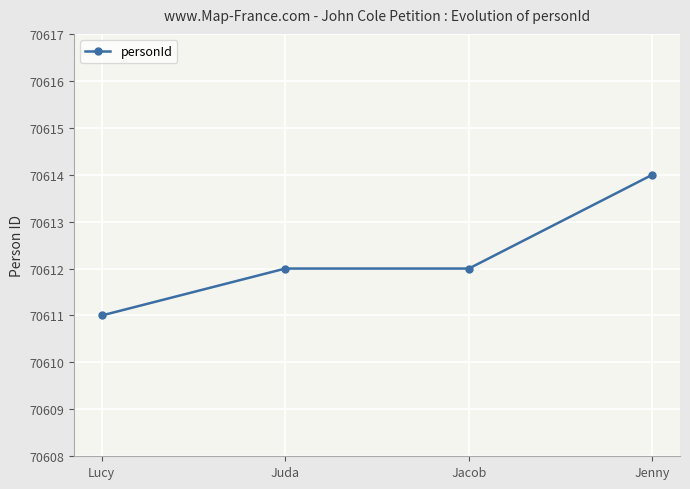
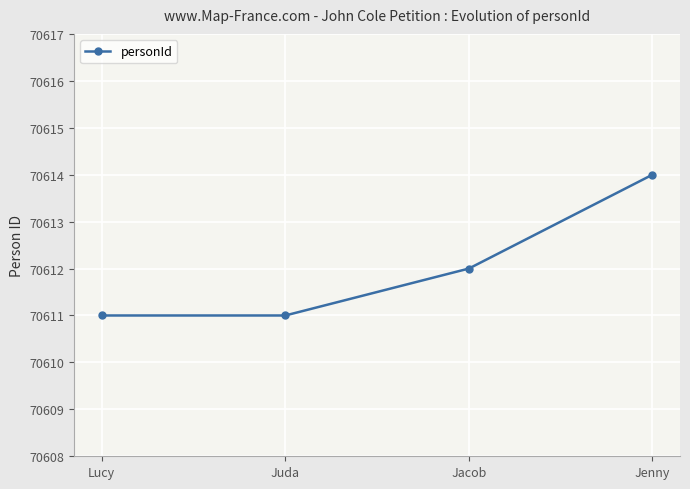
  {
    "Lucy": 70611,
-   "Juda": 70612,
+   "Juda": 70611,
    "Jacob": 70612,
    "Jenny": 70614
  }
